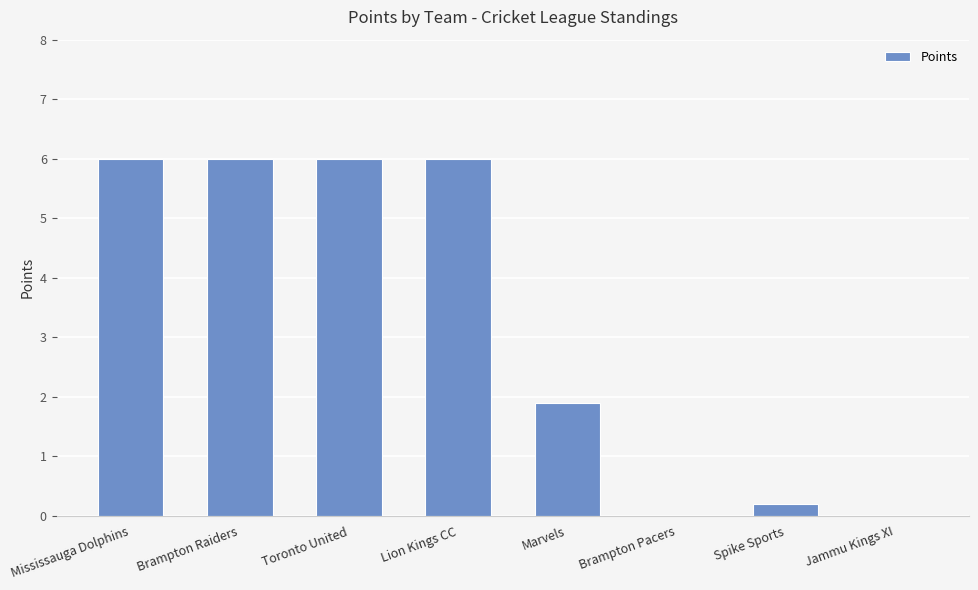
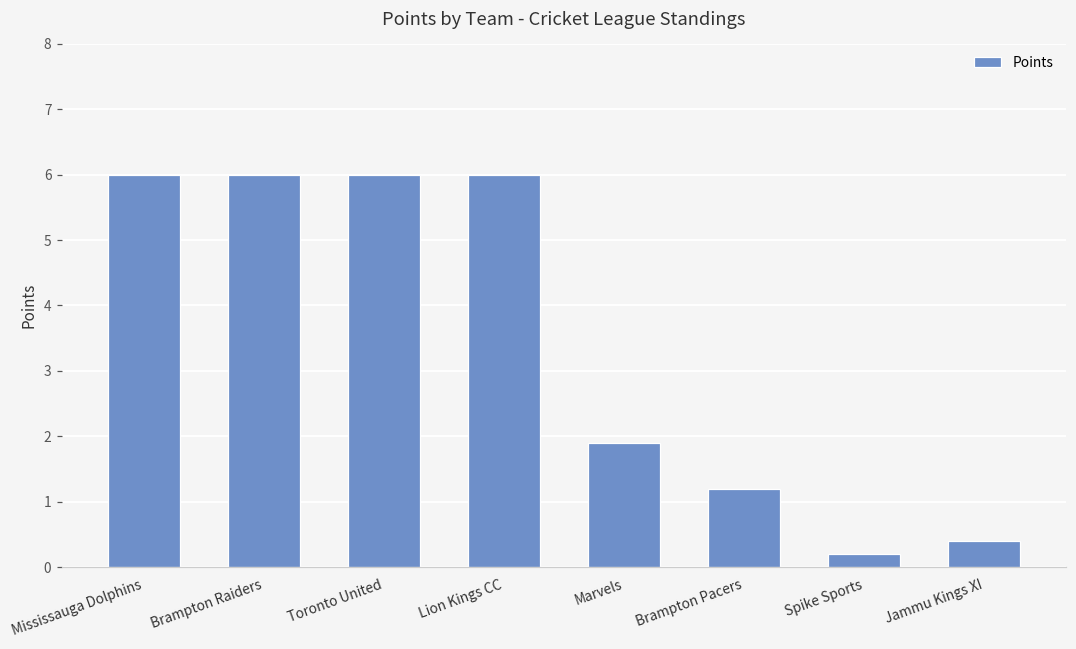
  {
    "Mississauga Dolphins": 6.0,
    "Brampton Raiders": 6.0,
    "Toronto United": 6.0,
    "Lion Kings CC": 6.0,
    "Marvels": 1.9,
-   "Brampton Pacers": 0.0,
+   "Brampton Pacers": 1.2,
    "Spike Sports": 0.2,
-   "Jammu Kings XI": 0.0
+   "Jammu Kings XI": 0.4
  }
